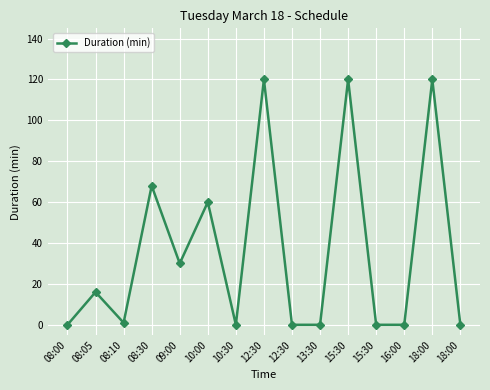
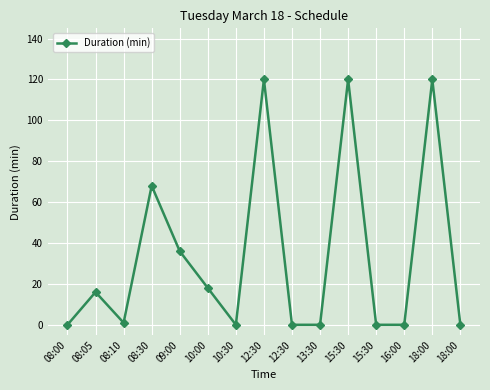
  {
    "08:00": 0,
    "08:05": 16,
    "08:10": 1,
    "08:30": 68,
-   "09:00": 30,
-   "10:00": 60,
+   "09:00": 36,
+   "10:00": 18,
    "10:30": 0,
    "13:30": 0,
    "16:00": 0
  }
